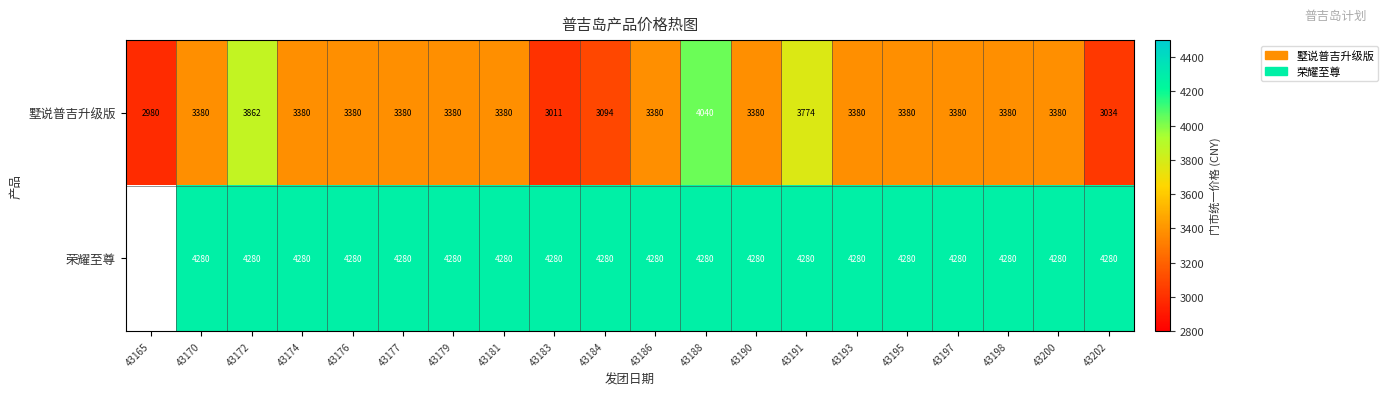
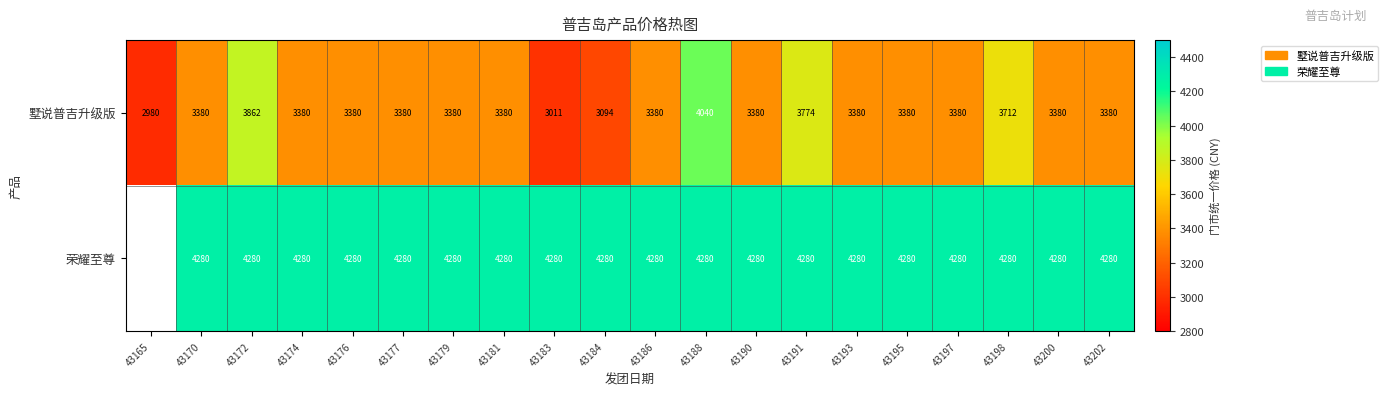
  {
    "墅说普吉升级版": {
      "43165": 2980,
      "43170": 3380,
      "43172": 3862,
      "43174": 3380,
      "43176": 3380,
      "43177": 3380,
      "43179": 3380,
      "43181": 3380,
      "43183": 3011,
      "43184": 3094,
      "43186": 3380,
      "43188": 4040,
      "43190": 3380,
      "43191": 3774,
      "43193": 3380,
      "43195": 3380,
      "43197": 3380,
-     "43198": 3380,
+     "43198": 3712,
      "43200": 3380,
-     "43202": 3034
+     "43202": 3380
    },
    "荣耀至尊": {
      "43170": 4280,
      "43172": 4280,
      "43174": 4280,
      "43176": 4280,
      "43177": 4280,
      "43179": 4280,
      "43181": 4280,
      "43183": 4280,
      "43184": 4280,
      "43186": 4280,
      "43188": 4280,
      "43190": 4280,
      "43191": 4280,
      "43193": 4280,
      "43195": 4280,
      "43197": 4280,
      "43198": 4280,
      "43200": 4280,
      "43202": 4280
    }
  }
